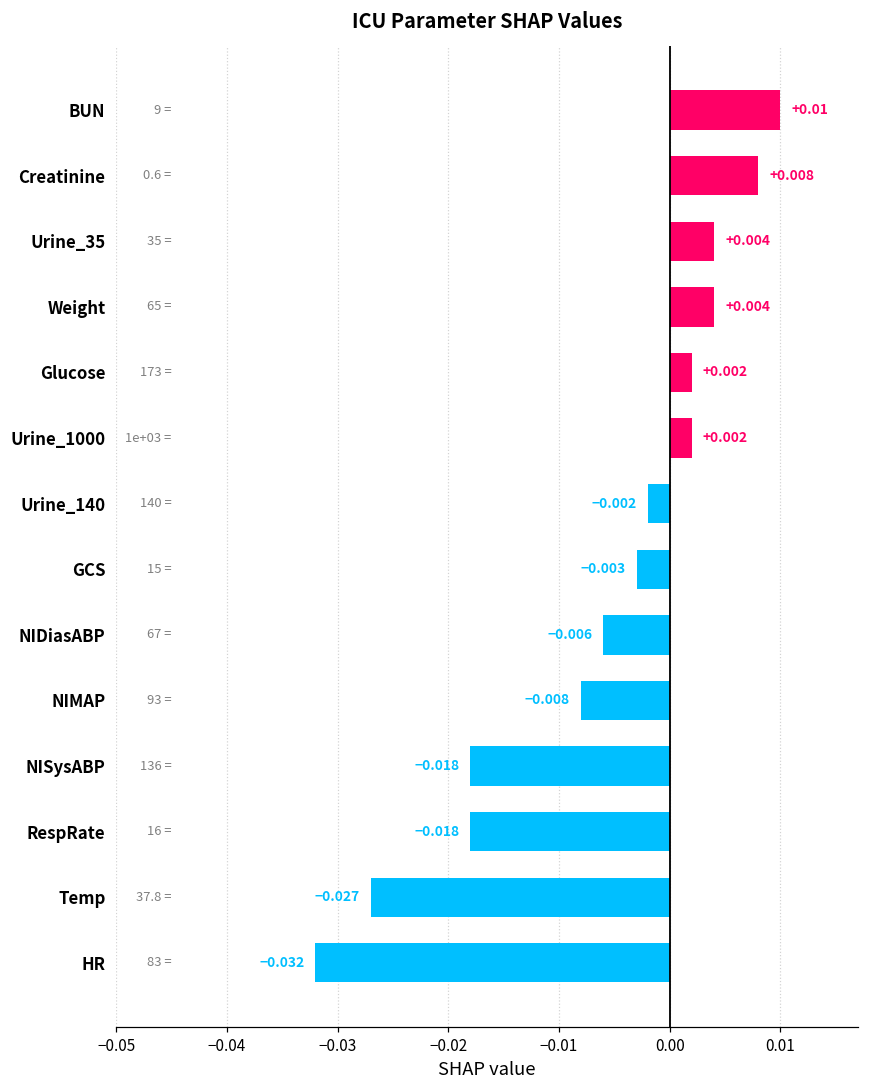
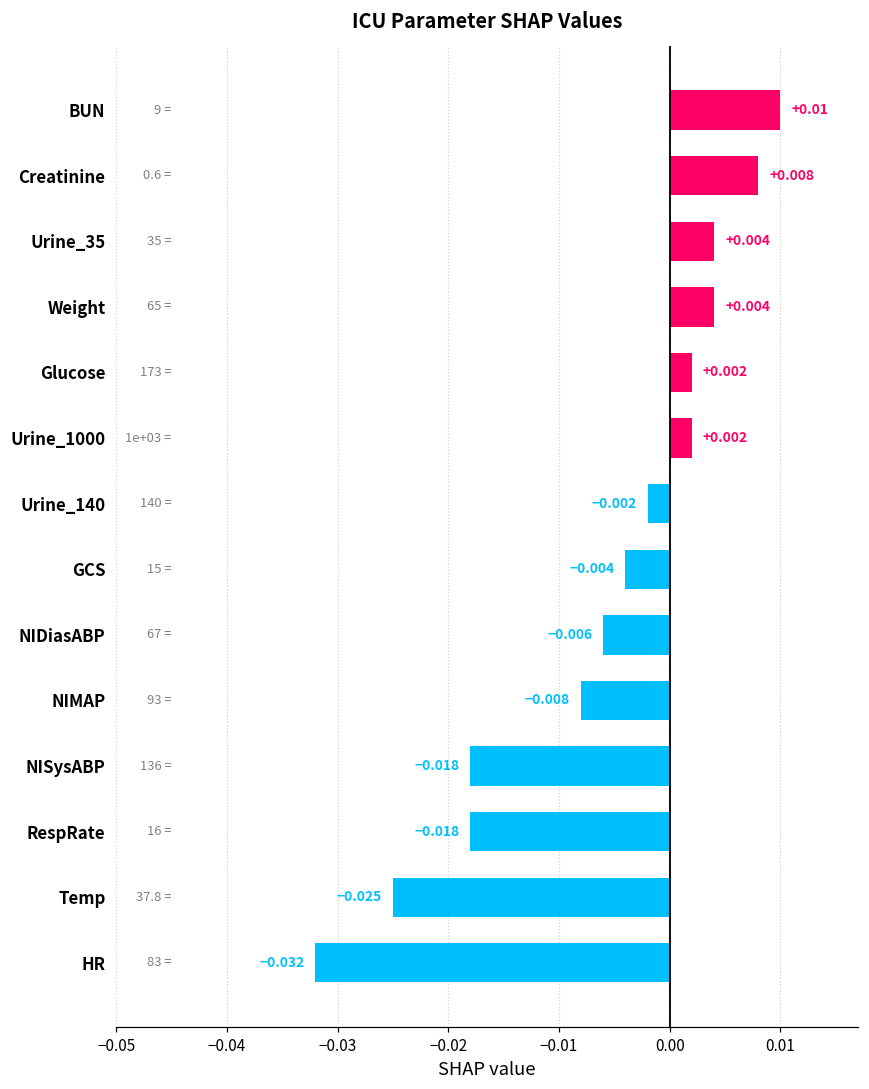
  {
    "BUN": "+0.01",
    "Creatinine": "+0.008",
    "Urine_35": "+0.004",
    "Weight": "+0.004",
    "Glucose": "+0.002",
    "Urine_1000": "+0.002",
    "Urine_140": "-0.002",
-   "GCS": "-0.003",
+   "GCS": "-0.004",
    "NIDiasABP": "-0.006",
    "NIMAP": "-0.008",
    "NISysABP": "-0.018",
    "RespRate": "-0.018",
-   "Temp": "-0.027",
+   "Temp": "-0.025",
    "HR": "-0.032"
  }
